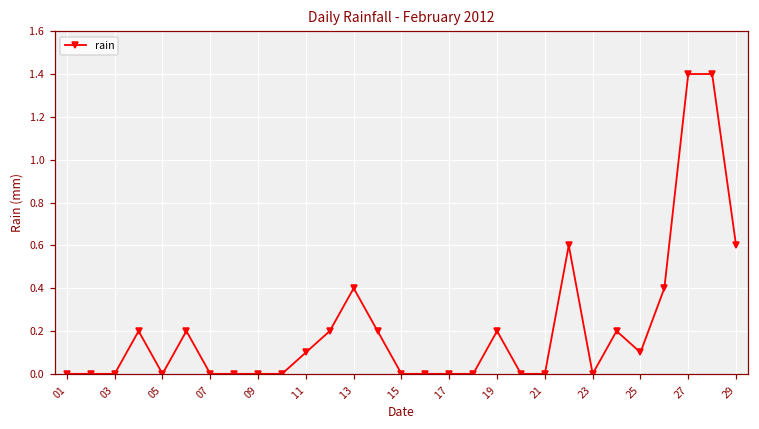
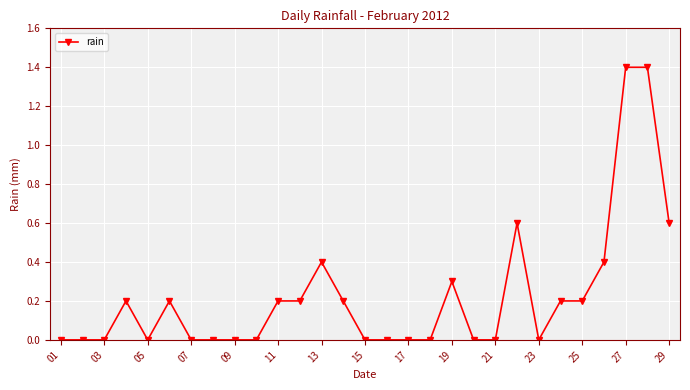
  {
    "01": 0.0,
    "03": 0.0,
    "05": 0.0,
    "07": 0.0,
    "09": 0.0,
-   "11": 0.1,
+   "11": 0.2,
    "13": 0.4,
    "15": 0.0,
    "17": 0.0,
-   "19": 0.2,
+   "19": 0.3,
    "21": 0.0,
    "23": 0.0,
-   "25": 0.1,
+   "25": 0.2,
    "27": 1.4,
    "29": 0.6
  }
